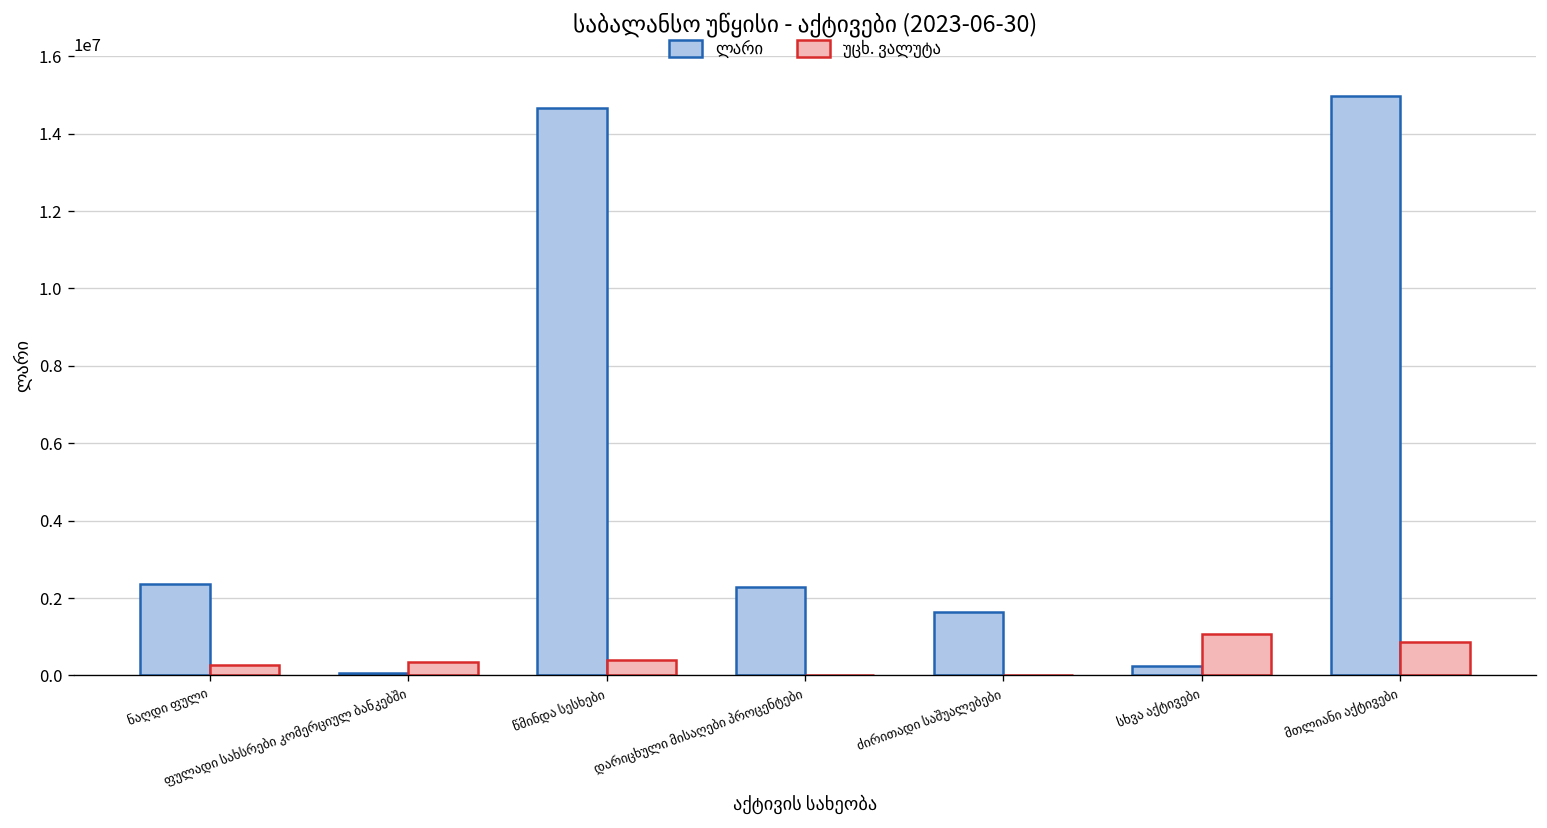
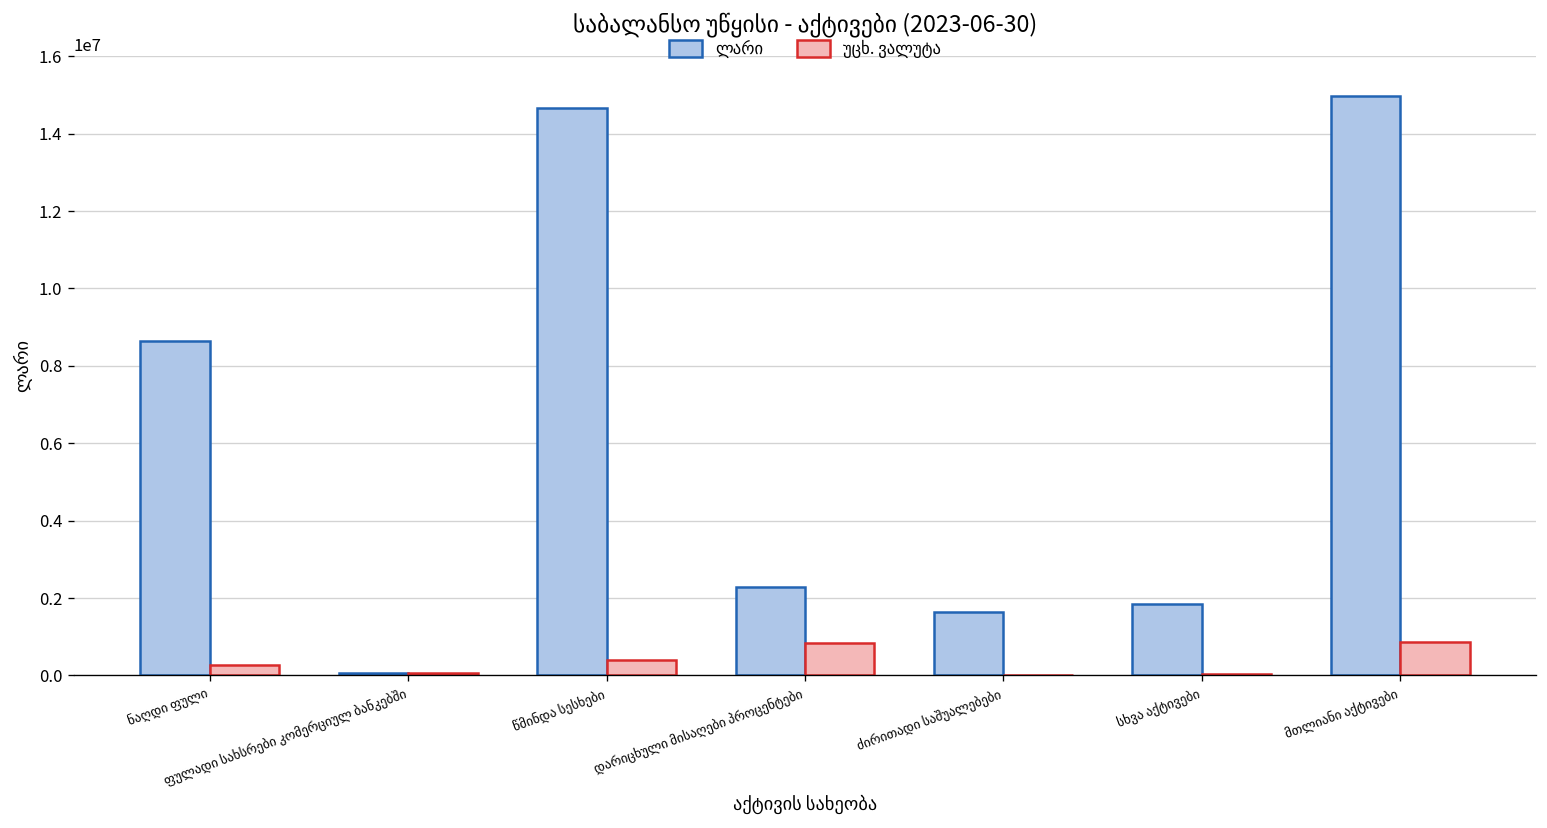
  {
    "ლარი": {
-     "ნაღდი ფული": 2400000,
+     "ნაღდი ფული": 8600000,
      "წმინდა სესხები": 14700000,
      "დარიცხული მისაღები პროცენტები": 2300000,
      "ძირითადი საშუალებები": 1700000,
-     "სხვა აქტივები": 200000,
+     "სხვა აქტივები": 1800000,
      "მთლიანი აქტივები": 15000000
    },
    "უცხ. ვალუტა": {
      "ნაღდი ფული": 300000,
-     "ფულადი სახსრები კომერციულ ბანკებში": 400000,
+     "ფულადი სახსრები კომერციულ ბანკებში": 100000,
      "წმინდა სესხები": 400000,
-     "დარიცხული მისაღები პროცენტები": 0,
+     "დარიცხული მისაღები პროცენტები": 800000,
      "ძირითადი საშუალებები": 0,
-     "სხვა აქტივები": 1100000,
+     "სხვა აქტივები": 0,
      "მთლიანი აქტივები": 900000
    }
  }
